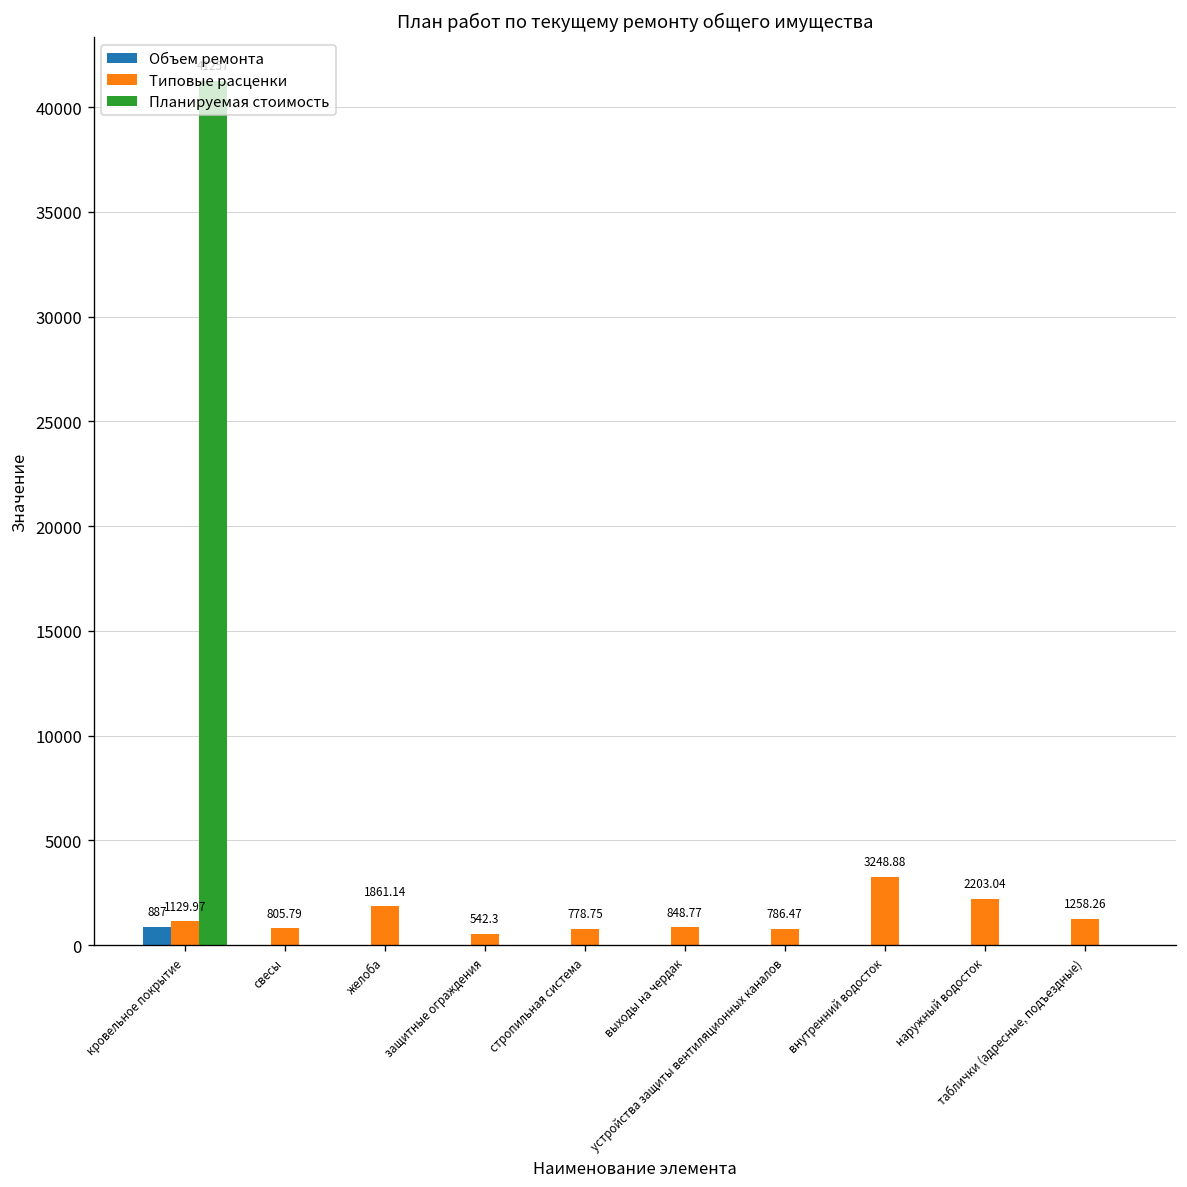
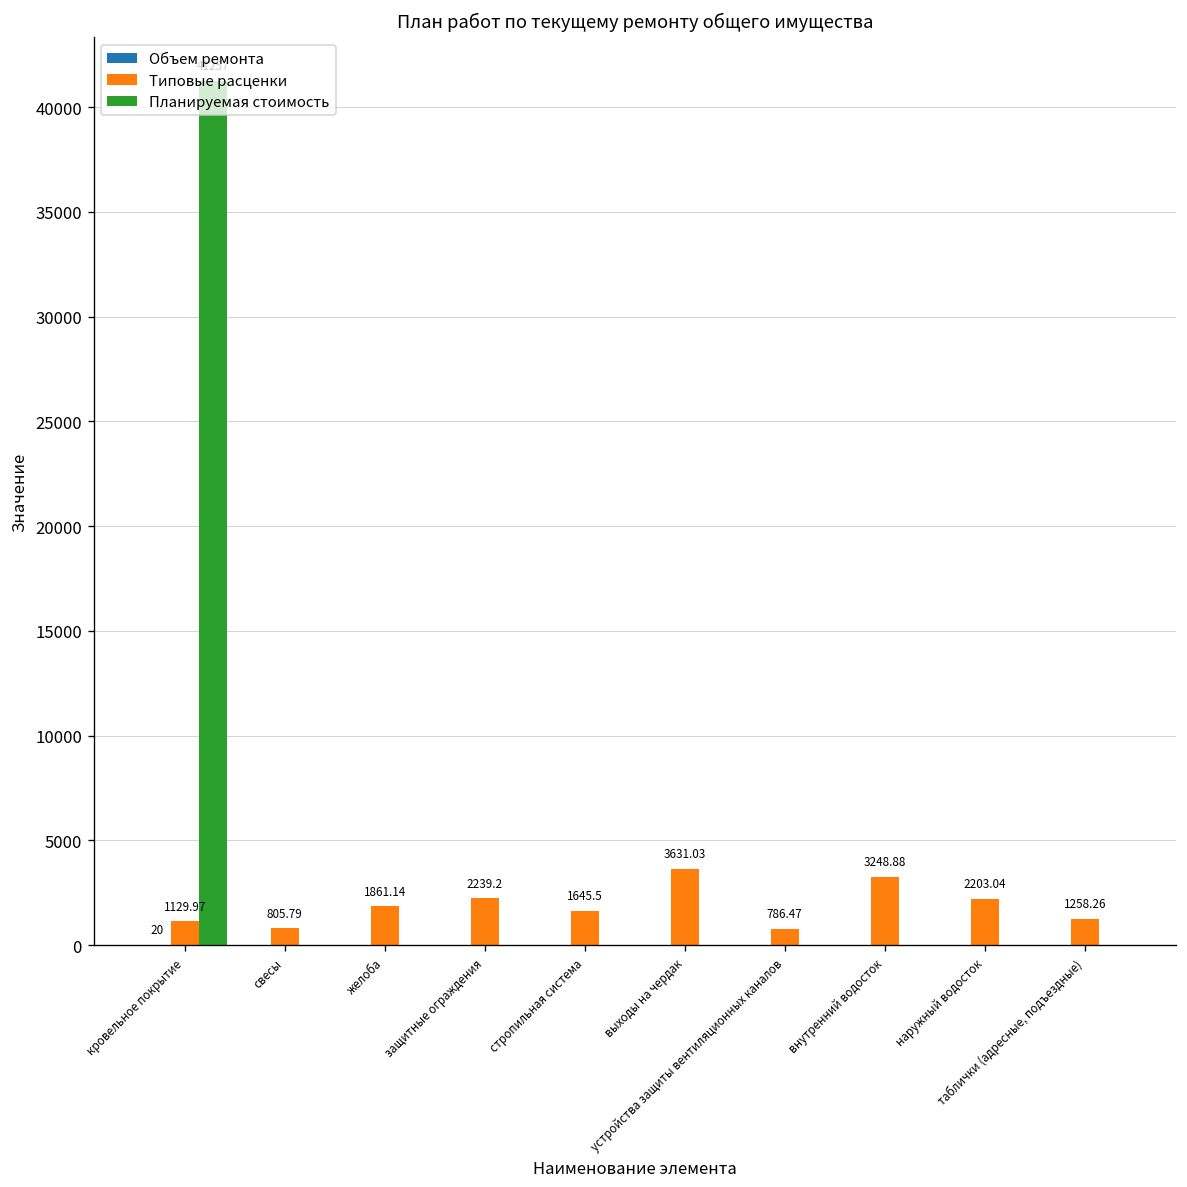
  {
    "Объем ремонта": {
-     "кровельное покрытие": 887
+     "кровельное покрытие": 20
    },
    "Типовые расценки": {
      "кровельное покрытие": 1129.97,
      "свесы": 805.79,
      "желоба": 1861.14,
-     "защитные ограждения": 542.3,
-     "стропильная система": 778.75,
-     "выходы на чердак": 848.77,
+     "защитные ограждения": 2239.2,
+     "стропильная система": 1645.5,
+     "выходы на чердак": 3631.03,
      "устройства защиты вентиляционных каналов": 786.47,
      "внутренний водосток": 3248.88,
      "наружный водосток": 2203.04,
      "таблички (адресные, подъездные)": 1258.26
    },
    "Планируемая стоимость": {
      "свесы": 0,
      "желоба": 0,
      "защитные ограждения": 0,
      "стропильная система": 0,
      "выходы на чердак": 0,
      "устройства защиты вентиляционных каналов": 0,
      "внутренний водосток": 0,
      "наружный водосток": 0,
      "таблички (адресные, подъездные)": 0
    }
  }
